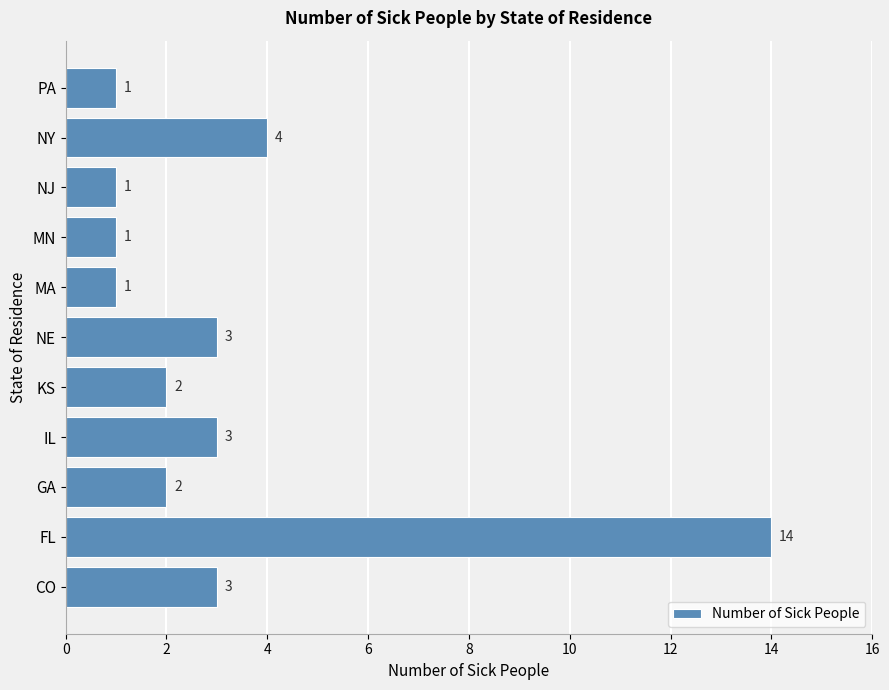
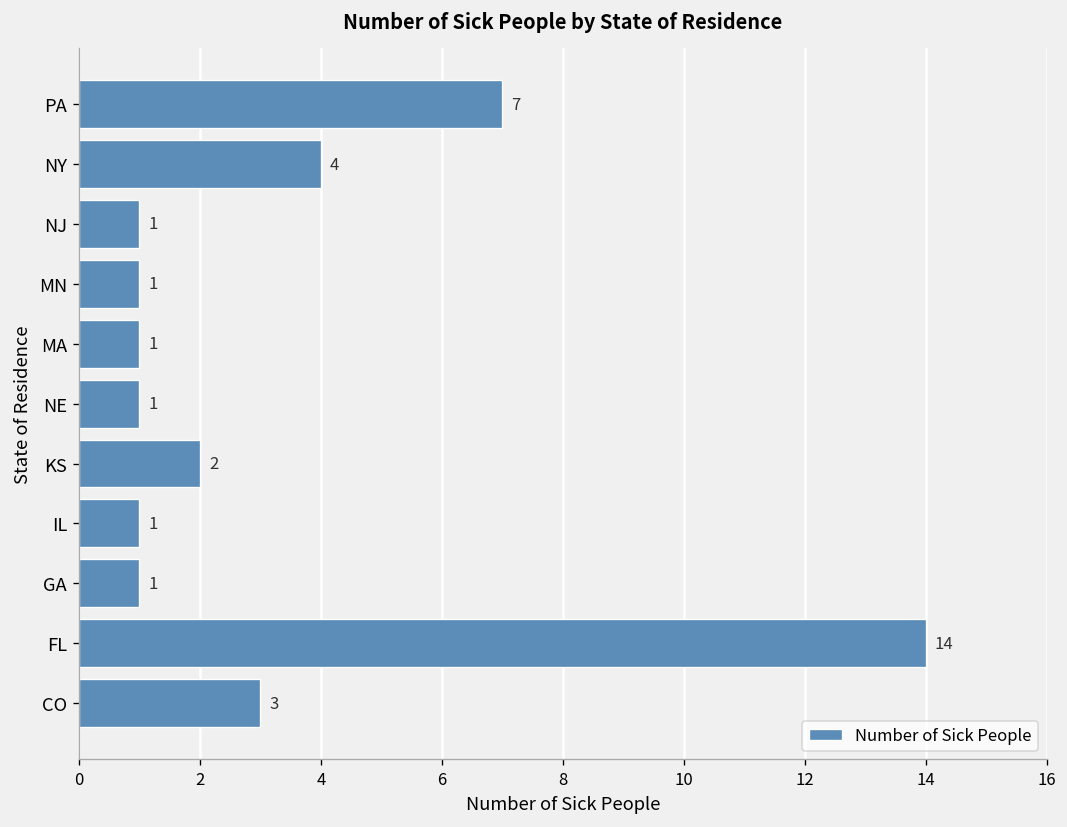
  {
-   "PA": 1,
+   "PA": 7,
    "NY": 4,
    "NJ": 1,
    "MN": 1,
    "MA": 1,
-   "NE": 3,
+   "NE": 1,
    "KS": 2,
-   "IL": 3,
-   "GA": 2,
+   "IL": 1,
+   "GA": 1,
    "FL": 14,
    "CO": 3
  }
